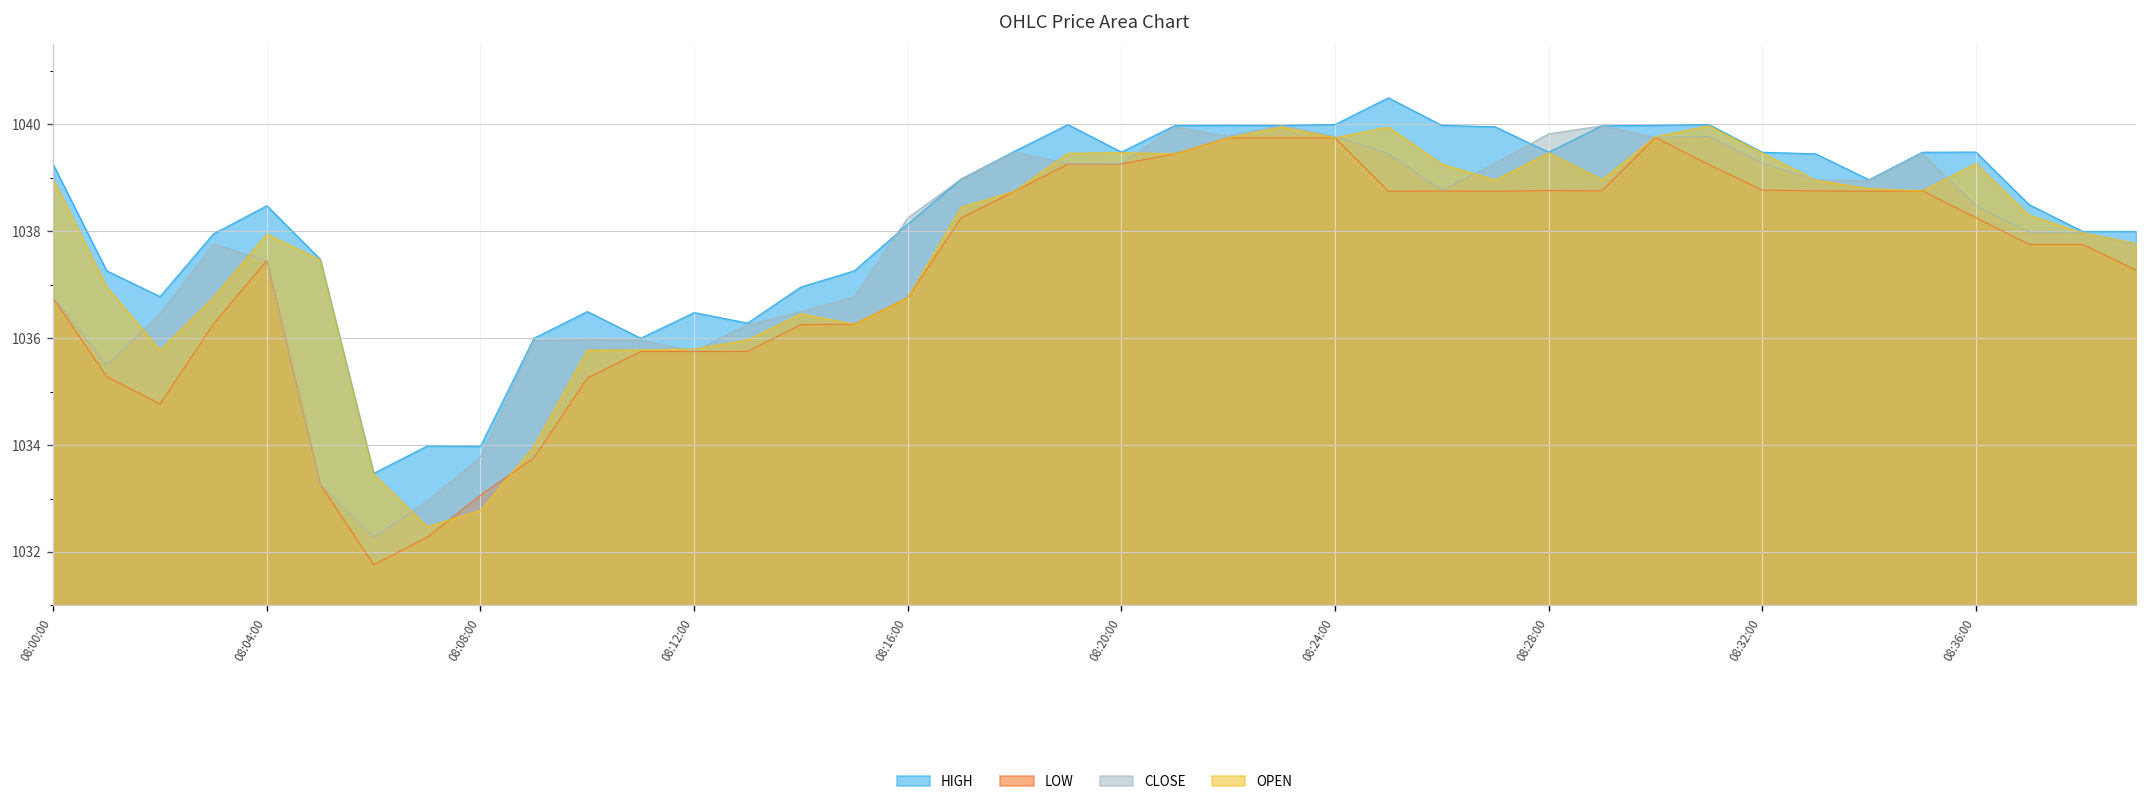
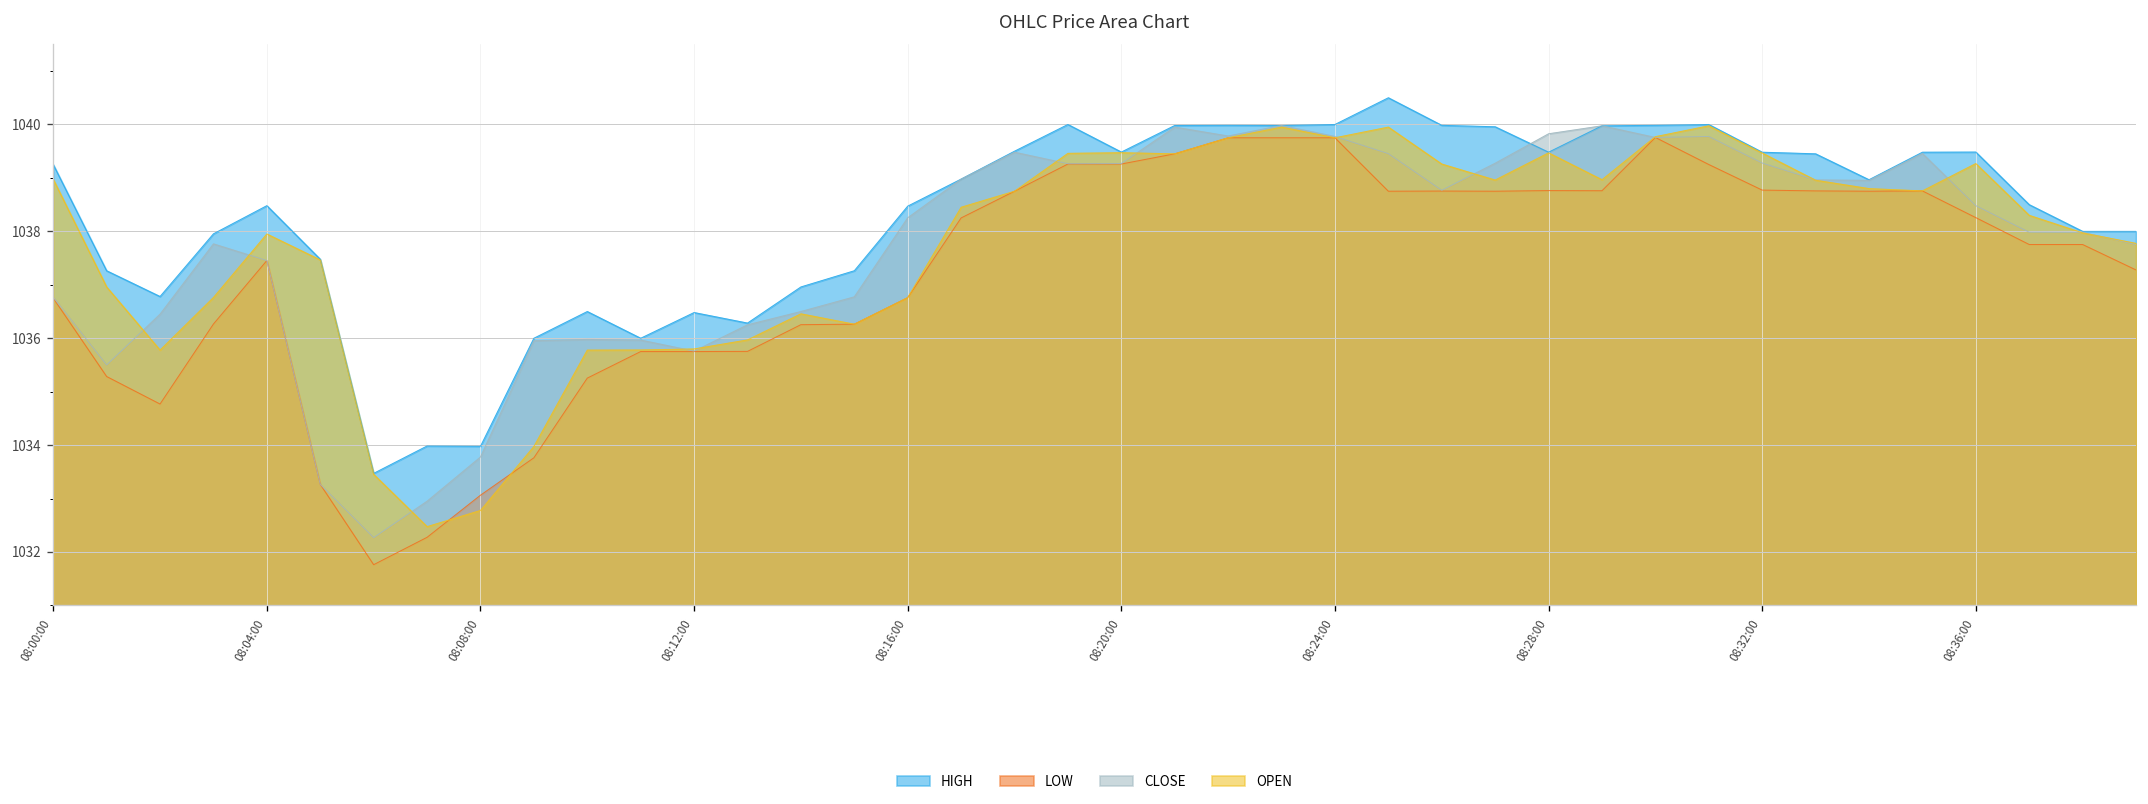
  {
    "HIGH": {
      "08:00:00": 1039.3,
      "08:04:00": 1038.5,
      "08:08:00": 1034.0,
      "08:12:00": 1036.5,
-     "08:16:00": 1038.1,
+     "08:16:00": 1038.5,
      "08:24:00": 1040.0,
      "08:36:00": 1039.5
    },
    "LOW": {
      "08:08:00": 1033.1,
      "08:28:00": 1038.8,
      "08:32:00": 1038.8,
      "08:36:00": 1038.3
    },
    "CLOSE": {
      "08:08:00": 1033.8,
      "08:16:00": 1038.3,
      "08:28:00": 1039.8,
      "08:32:00": 1039.3,
      "08:36:00": 1038.5
    },
    "OPEN": {
      "08:00:00": 1039.0,
      "08:04:00": 1038.0,
      "08:08:00": 1032.8,
      "08:36:00": 1039.3
    }
  }
